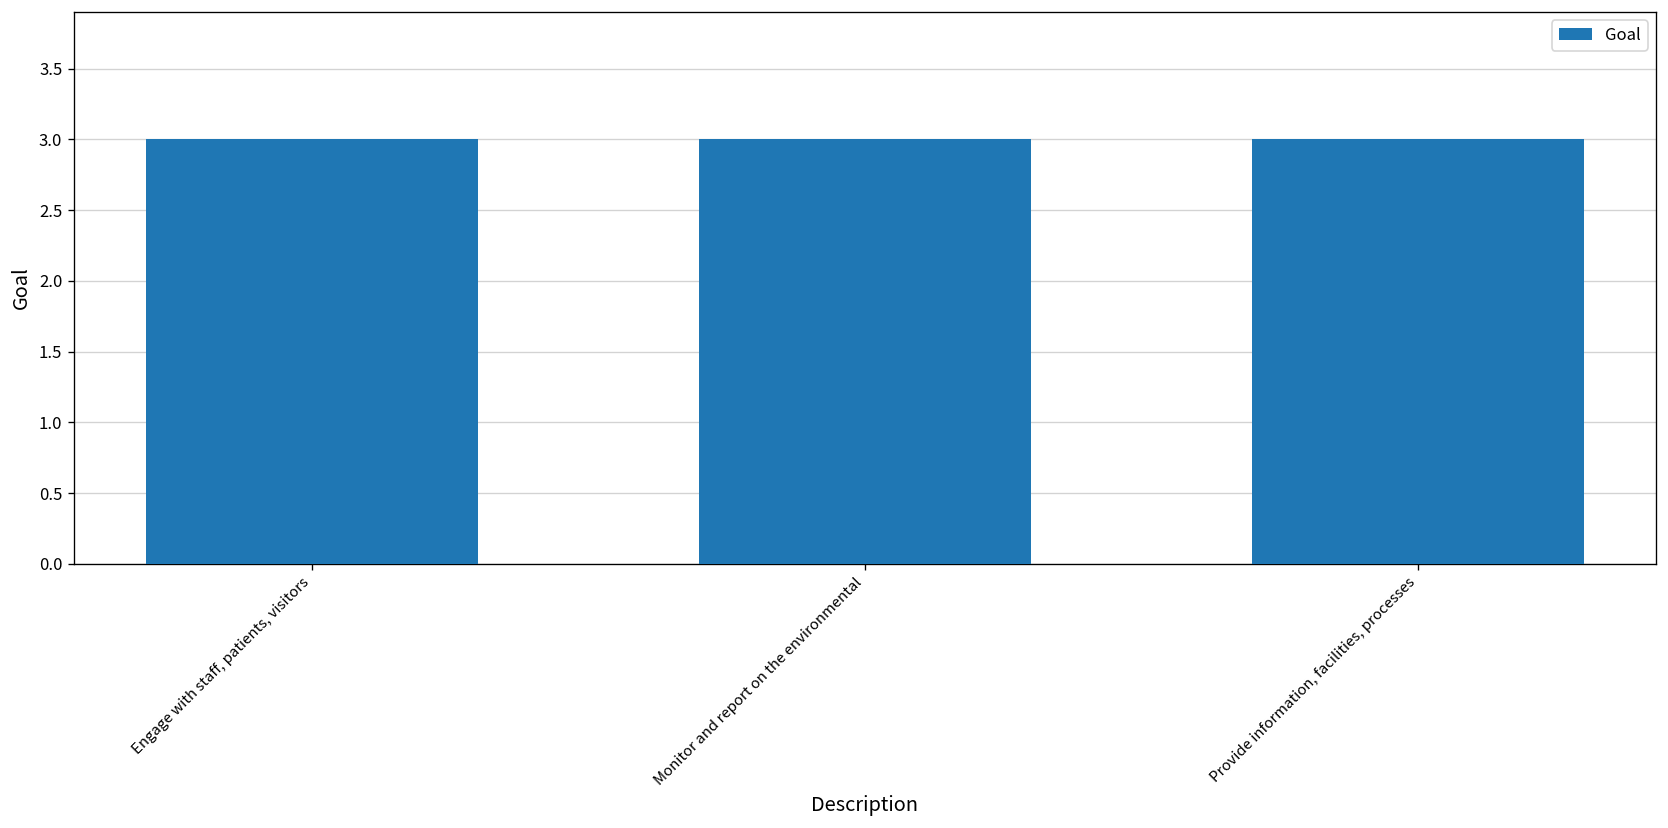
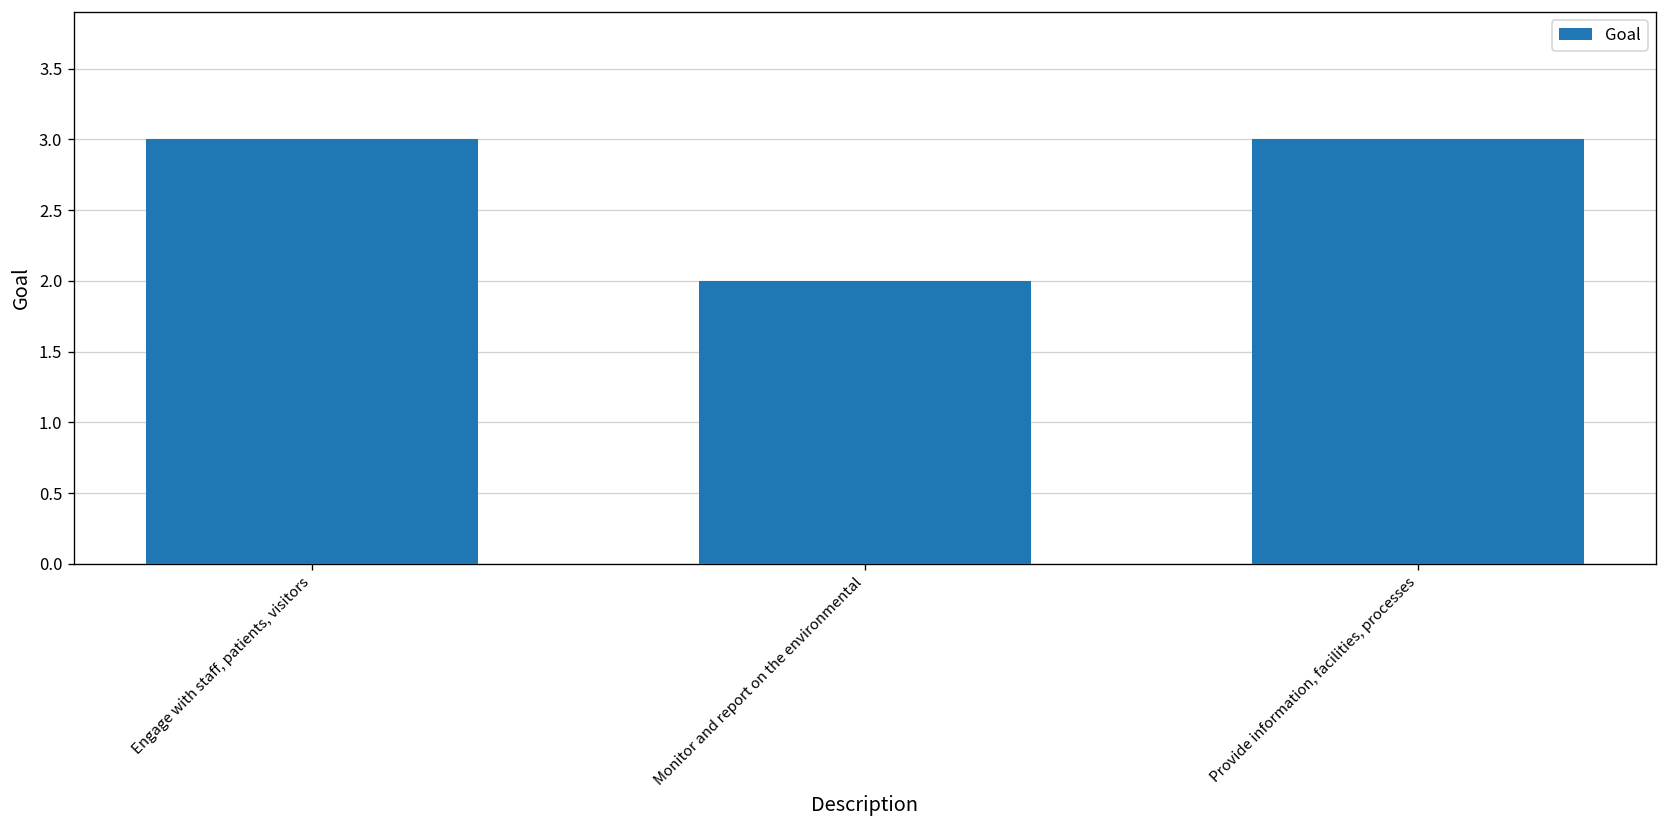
  {
    "Engage with staff, patients, visitors": 3,
-   "Monitor and report on the environmental": 3,
+   "Monitor and report on the environmental": 2,
    "Provide information, facilities, processes": 3
  }
